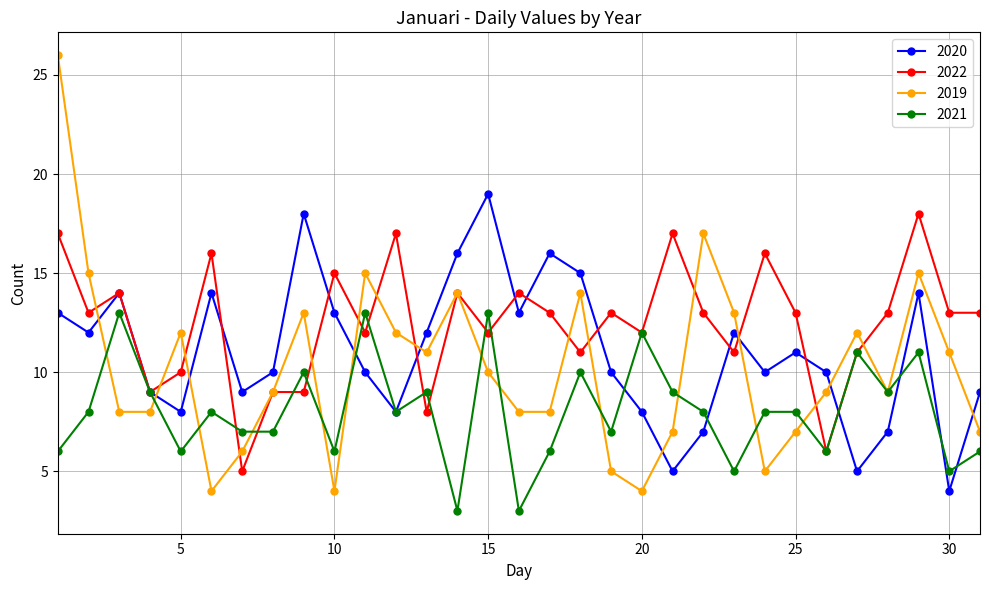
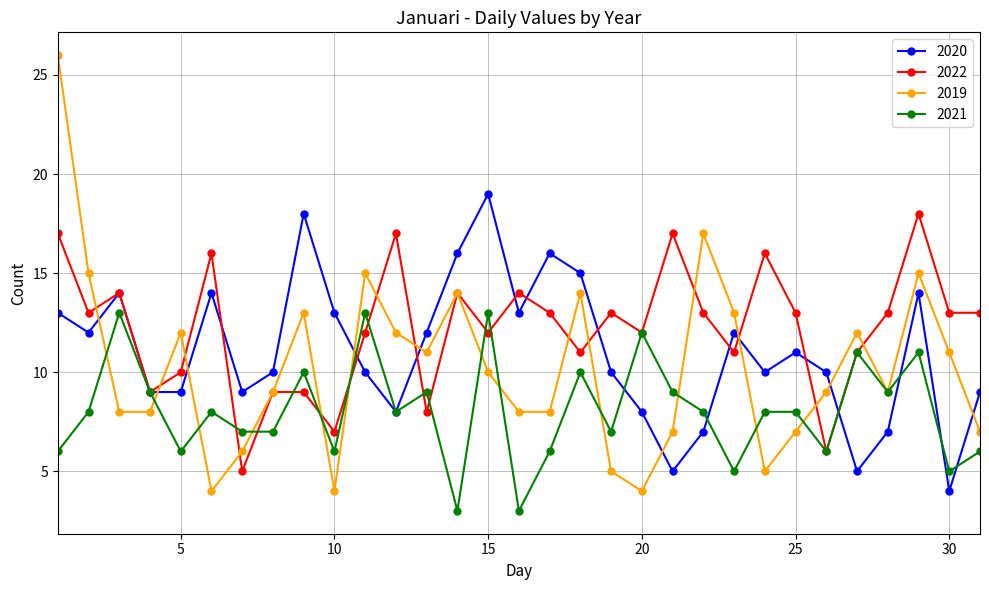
  {
    "2020": {
-     "5": 8,
+     "5": 9,
      "10": 13,
      "15": 19,
      "20": 8,
      "25": 11,
      "30": 4
    },
    "2022": {
      "5": 10,
-     "10": 15,
+     "10": 7,
      "15": 12,
      "25": 13,
      "30": 13
    },
    "2019": {
      "5": 12,
      "10": 4,
      "15": 10,
      "20": 4,
      "25": 7,
      "30": 11
    },
    "2021": {
      "5": 6,
      "10": 6,
      "15": 13,
      "25": 8,
      "30": 5
    }
  }
